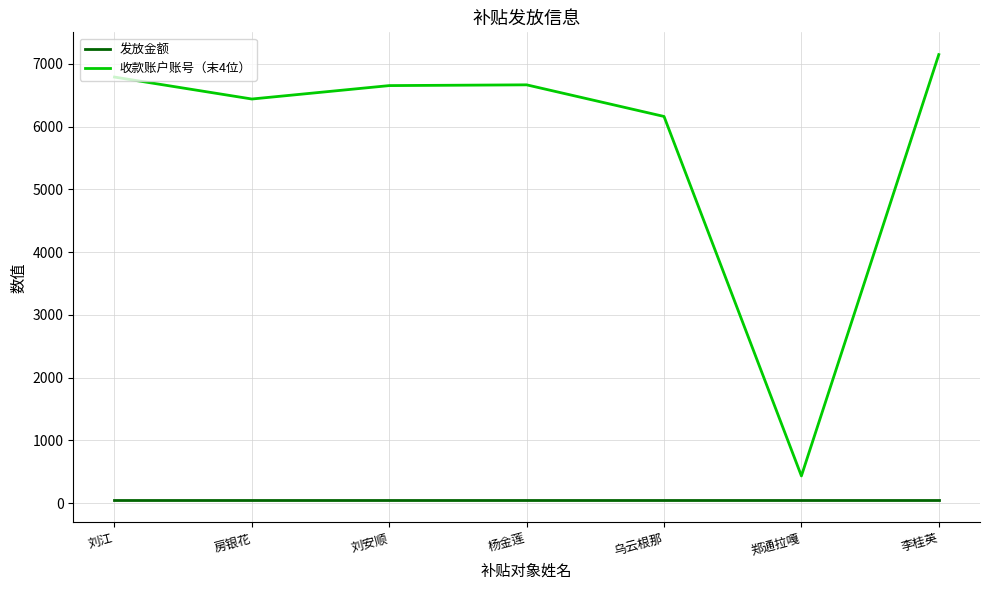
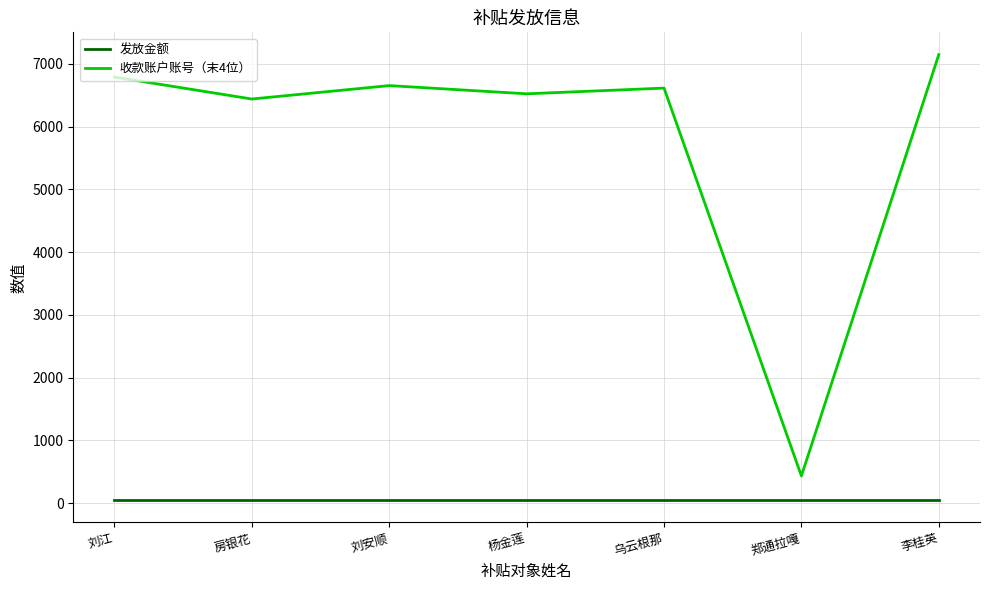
  {
    "发放金额": {
      "刘江": 100,
      "房银花": 100,
      "刘安顺": 100,
      "杨金莲": 100,
      "乌云根那": 100,
      "郑通拉嘎": 100,
      "李桂英": 100
    },
    "收款账户账号（末4位）": {
      "房银花": 6400,
      "刘安顺": 6700,
-     "杨金莲": 6700,
-     "乌云根那": 6200,
+     "杨金莲": 6500,
+     "乌云根那": 6600,
      "郑通拉嘎": 400,
      "李桂英": 7100
    }
  }
